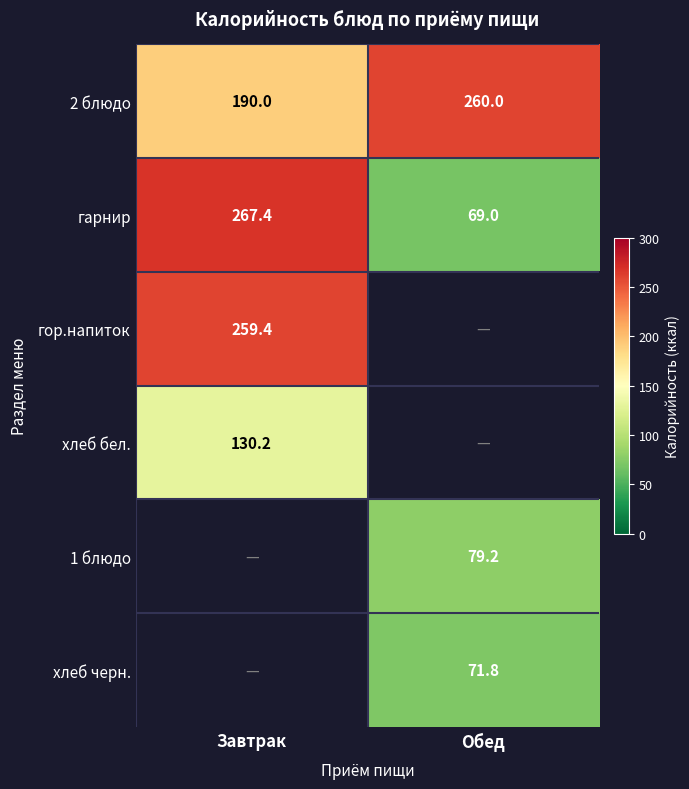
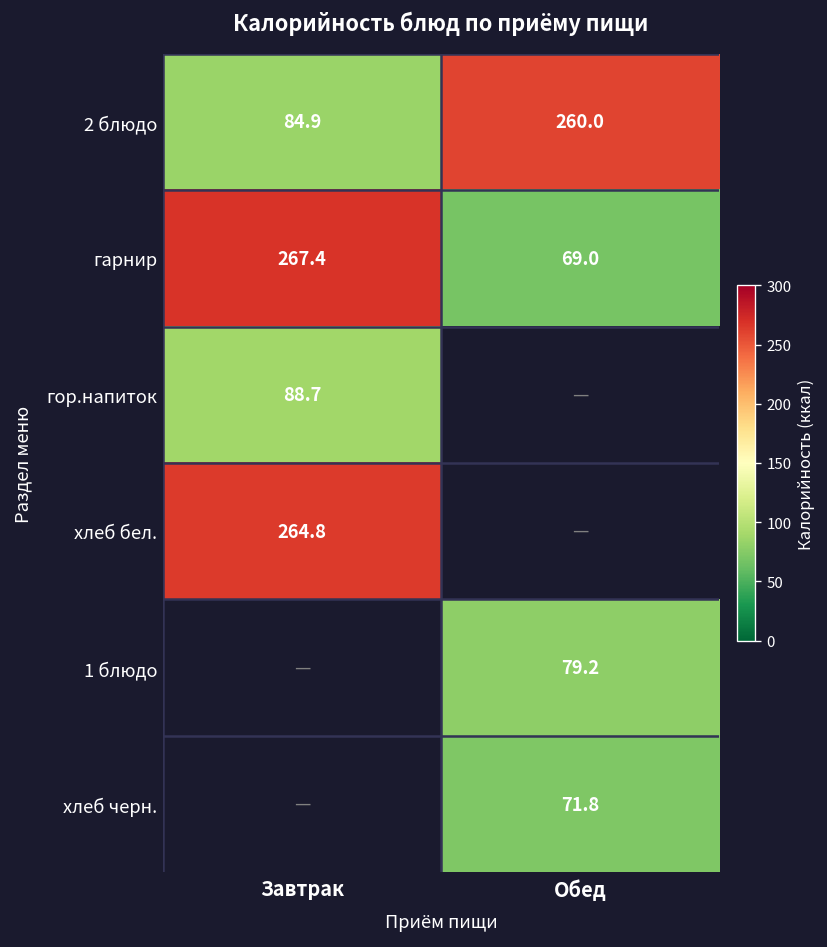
  {
    "2 блюдо": {
-     "Завтрак": 190.0,
+     "Завтрак": 84.9,
      "Обед": 260.0
    },
    "гарнир": {
      "Завтрак": 267.4,
      "Обед": 69.0
    },
    "гор.напиток": {
-     "Завтрак": 259.4
+     "Завтрак": 88.7
    },
    "хлеб бел.": {
-     "Завтрак": 130.2
+     "Завтрак": 264.8
    },
    "1 блюдо": {
      "Обед": 79.2
    },
    "хлеб черн.": {
      "Обед": 71.8
    }
  }
